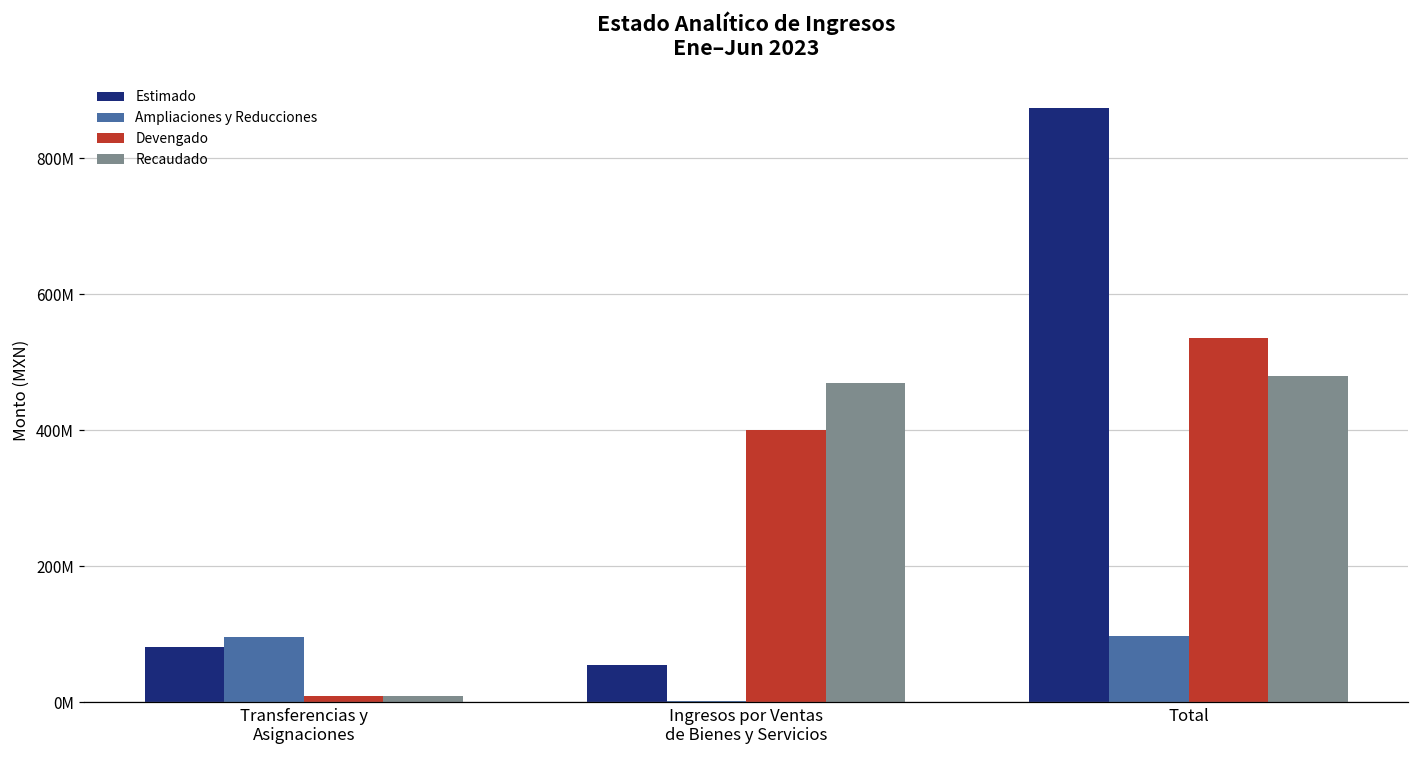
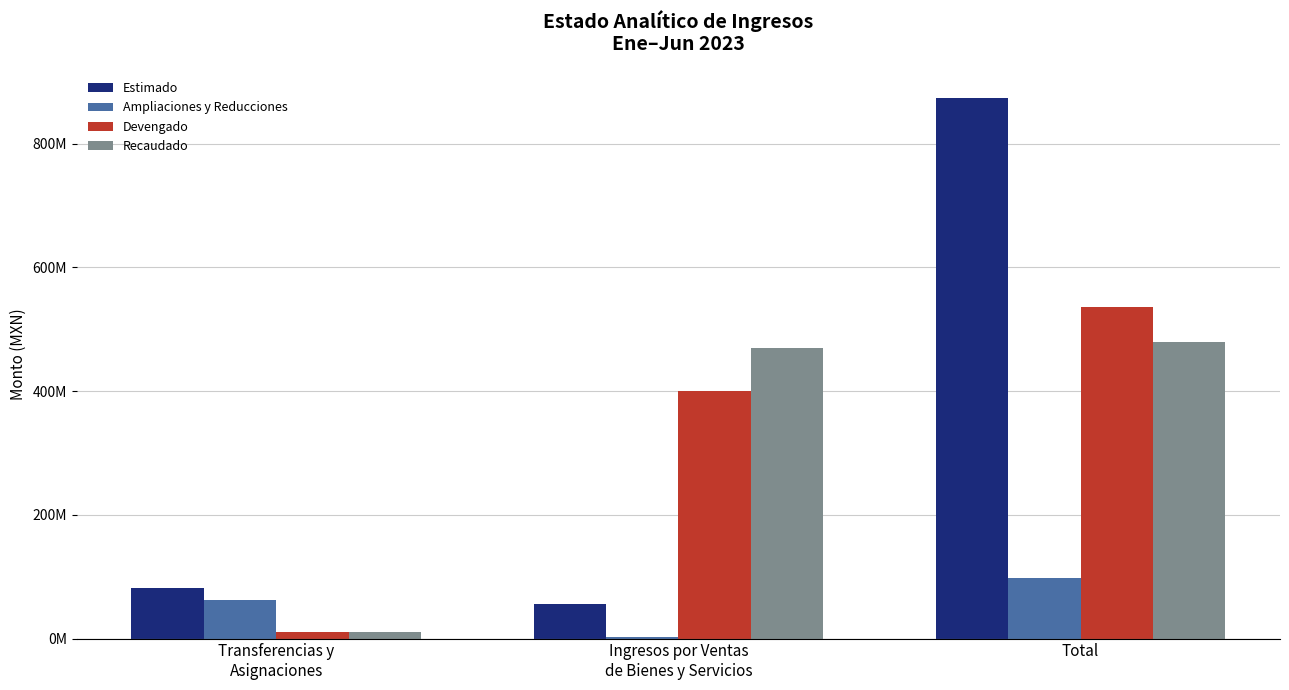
  {
    "Estimado": {
      "Transferencias y Asignaciones": 80000000,
      "Ingresos por Ventas de Bienes y Servicios": 60000000,
      "Total": 870000000
    },
    "Ampliaciones y Reducciones": {
-     "Transferencias y Asignaciones": 100000000,
+     "Transferencias y Asignaciones": 60000000,
      "Total": 100000000
    },
    "Devengado": {
      "Transferencias y Asignaciones": 10000000,
      "Ingresos por Ventas de Bienes y Servicios": 400000000,
      "Total": 540000000
    },
    "Recaudado": {
      "Transferencias y Asignaciones": 10000000,
      "Ingresos por Ventas de Bienes y Servicios": 470000000,
      "Total": 480000000
    }
  }
